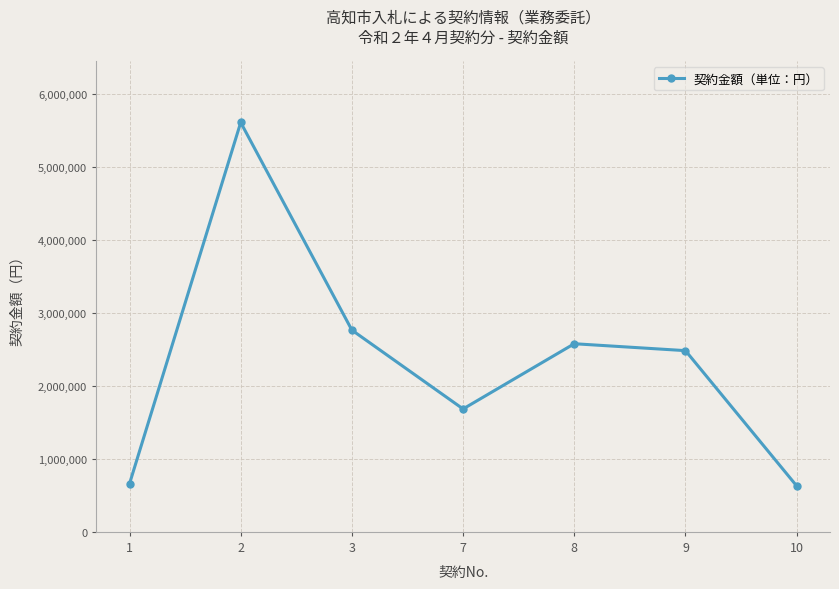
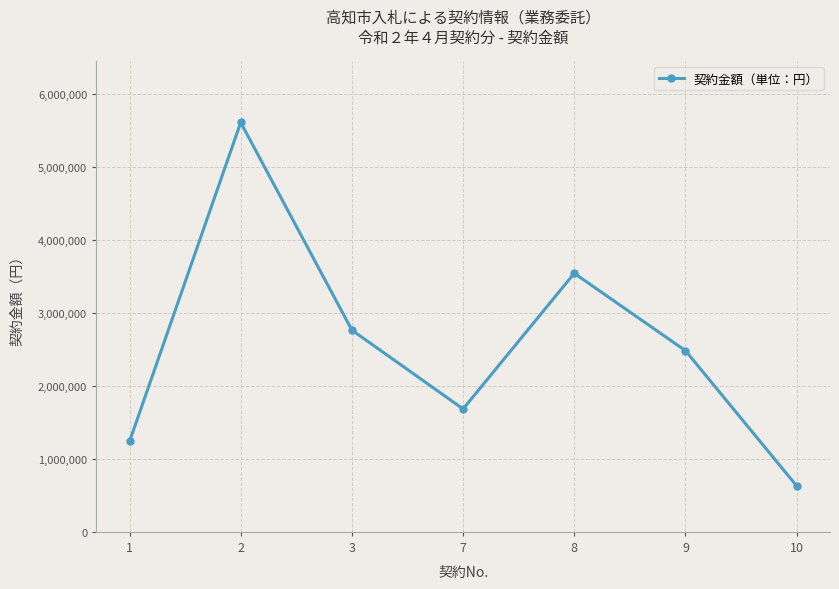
  {
-   "1": "700,000",
+   "1": "1,200,000",
    "2": "5,600,000",
    "3": "2,800,000",
    "7": "1,700,000",
-   "8": "2,600,000",
+   "8": "3,500,000",
    "9": "2,500,000",
    "10": "600,000"
  }
